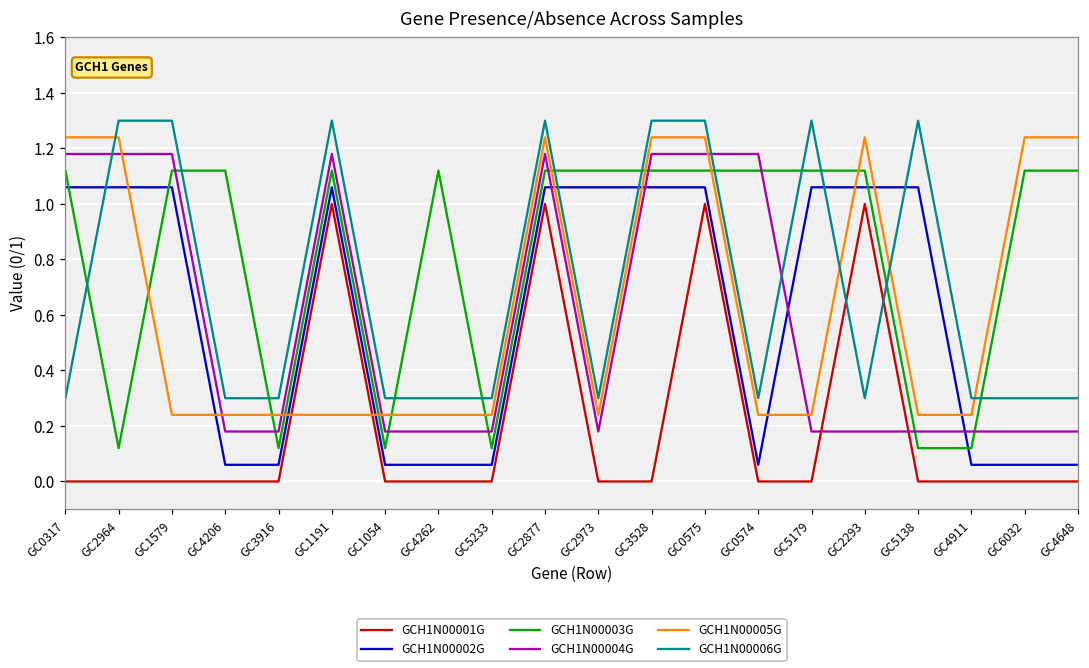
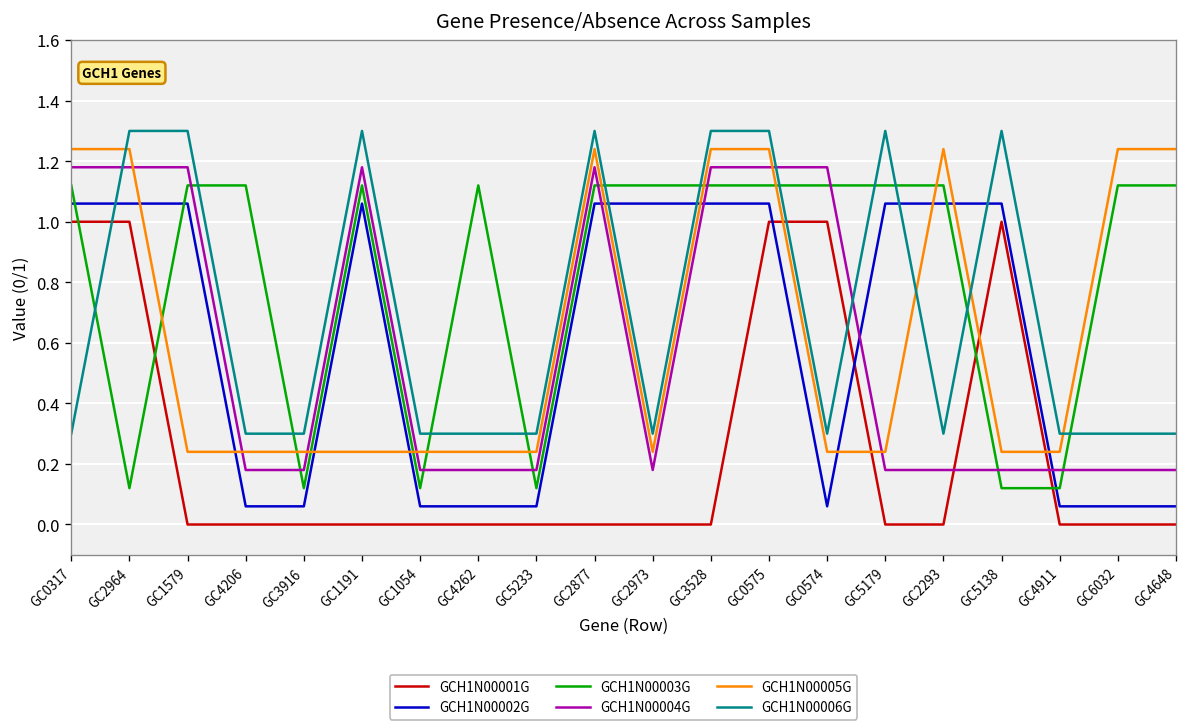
  {
    "GCH1N00001G": {
-     "GC0317": 0,
-     "GC2964": 0,
+     "GC0317": 1,
+     "GC2964": 1,
      "GC1579": 0,
      "GC4206": 0,
      "GC3916": 0,
-     "GC1191": 1,
+     "GC1191": 0,
      "GC1054": 0,
      "GC4262": 0,
      "GC5233": 0,
-     "GC2877": 1,
+     "GC2877": 0,
      "GC2973": 0,
      "GC3528": 0,
      "GC0575": 1,
-     "GC0574": 0,
+     "GC0574": 1,
      "GC5179": 0,
-     "GC2293": 1,
-     "GC5138": 0,
+     "GC2293": 0,
+     "GC5138": 1,
      "GC4911": 0,
      "GC6032": 0,
      "GC4648": 0
    },
    "GCH1N00002G": {
      "GC0317": 1.06,
      "GC2964": 1.06,
      "GC1579": 1.06,
      "GC4206": 0.06,
      "GC3916": 0.06,
      "GC1191": 1.06,
      "GC1054": 0.06,
      "GC4262": 0.06,
      "GC5233": 0.06,
      "GC2877": 1.06,
      "GC2973": 1.06,
      "GC3528": 1.06,
      "GC0575": 1.06,
      "GC0574": 0.06,
      "GC5179": 1.06,
      "GC2293": 1.06,
      "GC5138": 1.06,
      "GC4911": 0.06,
      "GC6032": 0.06,
      "GC4648": 0.06
    },
    "GCH1N00003G": {
      "GC0317": 1.12,
      "GC2964": 0.12,
      "GC1579": 1.12,
      "GC4206": 1.12,
      "GC3916": 0.12,
      "GC1191": 1.12,
      "GC1054": 0.12,
      "GC4262": 1.12,
      "GC5233": 0.12,
      "GC2877": 1.12,
      "GC2973": 1.12,
      "GC3528": 1.12,
      "GC0575": 1.12,
      "GC0574": 1.12,
      "GC5179": 1.12,
      "GC2293": 1.12,
      "GC5138": 0.12,
      "GC4911": 0.12,
      "GC6032": 1.12,
      "GC4648": 1.12
    },
    "GCH1N00004G": {
      "GC0317": 1.18,
      "GC2964": 1.18,
      "GC1579": 1.18,
      "GC4206": 0.18,
      "GC3916": 0.18,
      "GC1191": 1.18,
      "GC1054": 0.18,
      "GC4262": 0.18,
      "GC5233": 0.18,
      "GC2877": 1.18,
      "GC2973": 0.18,
      "GC3528": 1.18,
      "GC0575": 1.18,
      "GC0574": 1.18,
      "GC5179": 0.18,
      "GC2293": 0.18,
      "GC5138": 0.18,
      "GC4911": 0.18,
      "GC6032": 0.18,
      "GC4648": 0.18
    },
    "GCH1N00005G": {
      "GC0317": 1.24,
      "GC2964": 1.24,
      "GC1579": 0.24,
      "GC4206": 0.24,
      "GC3916": 0.24,
      "GC1191": 0.24,
      "GC1054": 0.24,
      "GC4262": 0.24,
      "GC5233": 0.24,
      "GC2877": 1.24,
      "GC2973": 0.24,
      "GC3528": 1.24,
      "GC0575": 1.24,
      "GC0574": 0.24,
      "GC5179": 0.24,
      "GC2293": 1.24,
      "GC5138": 0.24,
      "GC4911": 0.24,
      "GC6032": 1.24,
      "GC4648": 1.24
    },
    "GCH1N00006G": {
      "GC0317": 0.30,
      "GC2964": 1.30,
      "GC1579": 1.30,
      "GC4206": 0.30,
      "GC3916": 0.30,
      "GC1191": 1.30,
      "GC1054": 0.30,
      "GC4262": 0.30,
      "GC5233": 0.30,
      "GC2877": 1.30,
      "GC2973": 0.30,
      "GC3528": 1.30,
      "GC0575": 1.30,
      "GC0574": 0.30,
      "GC5179": 1.30,
      "GC2293": 0.30,
      "GC5138": 1.30,
      "GC4911": 0.30,
      "GC6032": 0.30,
      "GC4648": 0.30
    }
  }
